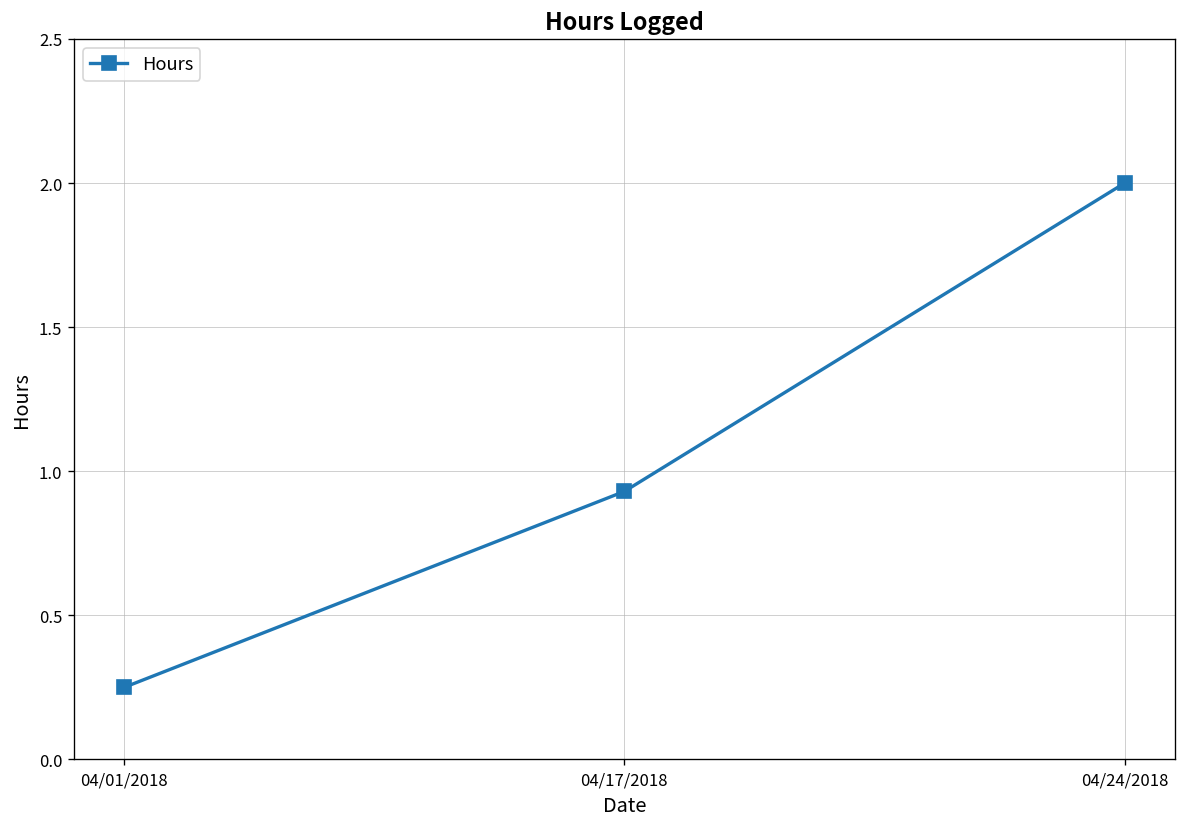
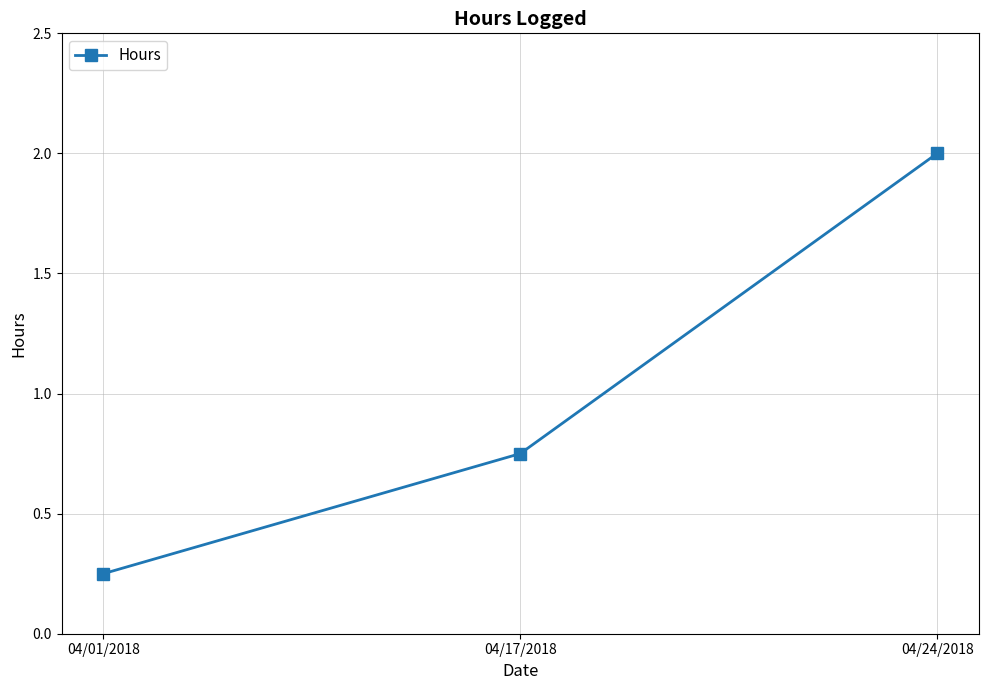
  {
    "04/01/2018": 0.25,
-   "04/17/2018": 0.93,
+   "04/17/2018": 0.75,
    "04/24/2018": 2.00
  }
